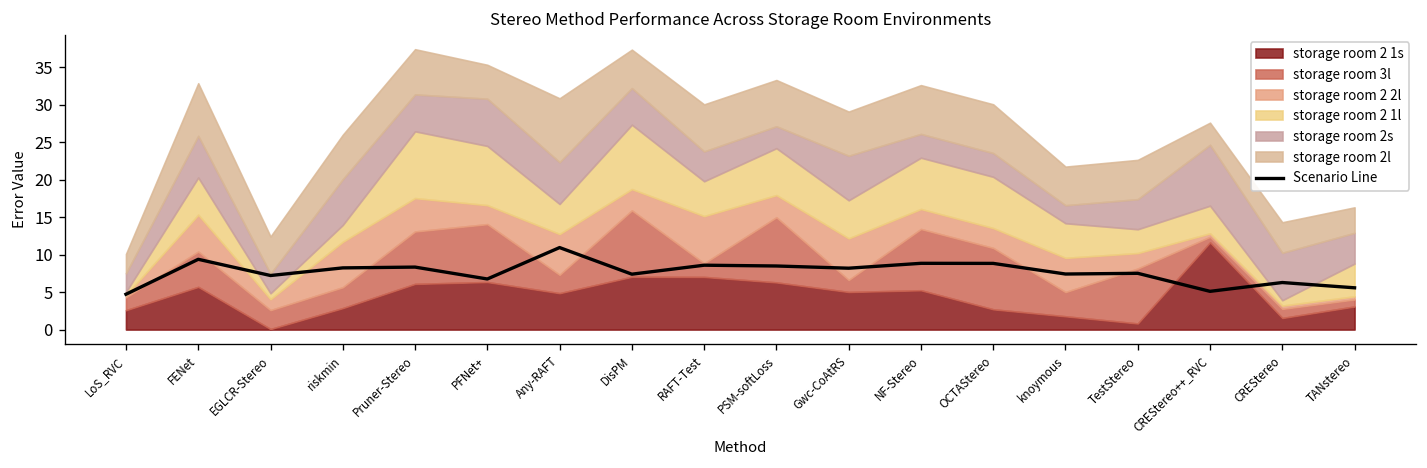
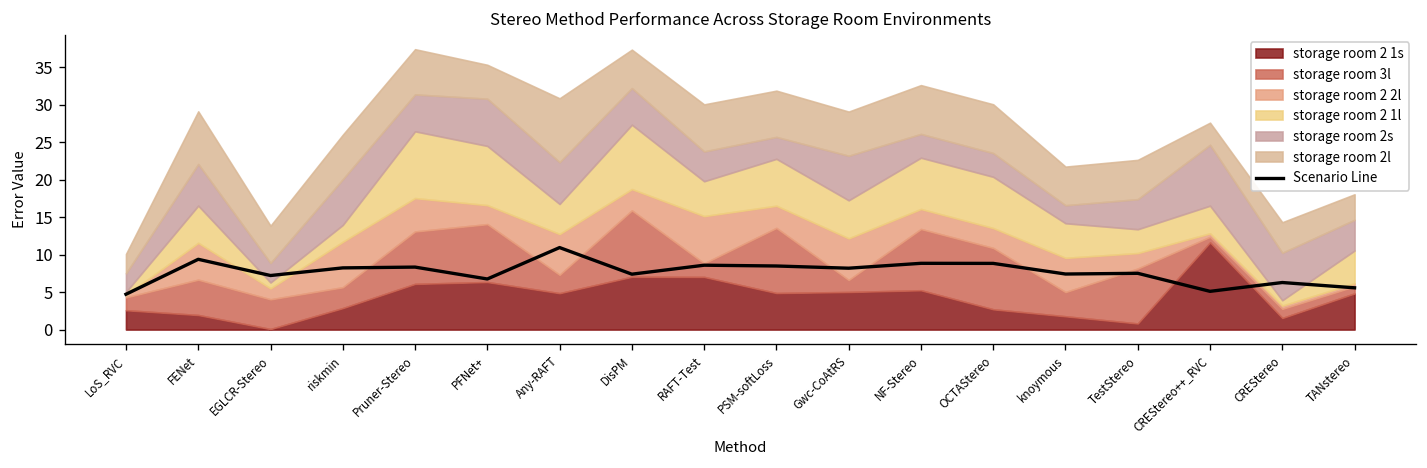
  {
    "storage room 2 1s": {
      "LoS_RVC": 3,
-     "FENet": 6,
+     "FENet": 2,
      "riskmin": 3,
      "Pruner-Stereo": 6,
      "Any-RAFT": 5,
      "RAFT-Test": 7,
-     "PSM-softLoss": 6,
+     "PSM-softLoss": 5,
      "Gwc-CoAtRS": 5,
      "NF-Stereo": 5,
      "OCTAStereo": 3,
      "knoymous": 2,
      "TestStereo": 1,
      "CREStereo++_RVC": 12,
      "CREStereo": 2,
-     "TANstereo": 3
+     "TANstereo": 5
    },
    "Scenario Line": {
      "FENet": 9,
      "riskmin": 8,
      "Pruner-Stereo": 8,
      "Any-RAFT": 11,
      "PSM-softLoss": 8,
      "Gwc-CoAtRS": 8,
      "NF-Stereo": 9,
      "OCTAStereo": 9,
      "knoymous": 7,
      "TestStereo": 8,
      "CREStereo++_RVC": 5,
      "CREStereo": 6
    },
    "storage room 3l": {
      "FENet": 5,
-     "EGLCR-Stereo": 3,
+     "EGLCR-Stereo": 4,
      "riskmin": 3,
      "Pruner-Stereo": 7,
      "PFNet+": 8,
      "Any-RAFT": 2,
      "DisPM": 9,
      "PSM-softLoss": 9,
      "Gwc-CoAtRS": 2,
      "NF-Stereo": 8,
      "OCTAStereo": 8,
      "knoymous": 3,
      "TestStereo": 7,
      "CREStereo++_RVC": 1,
      "CREStereo": 1
    }
  }
